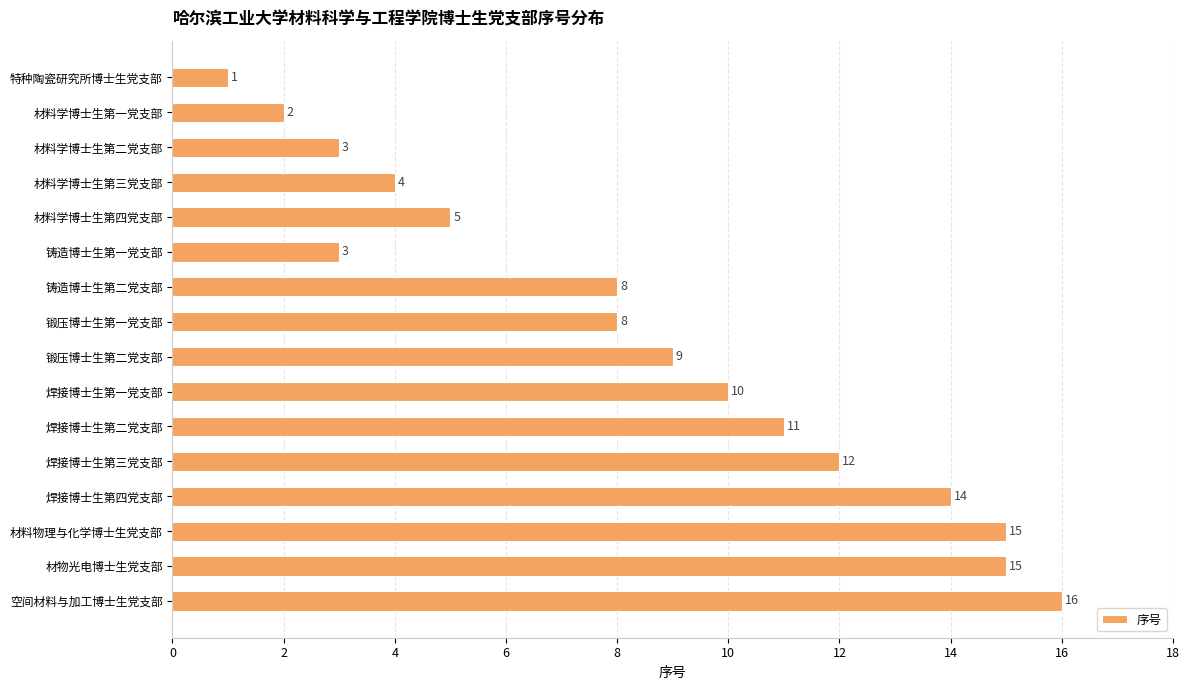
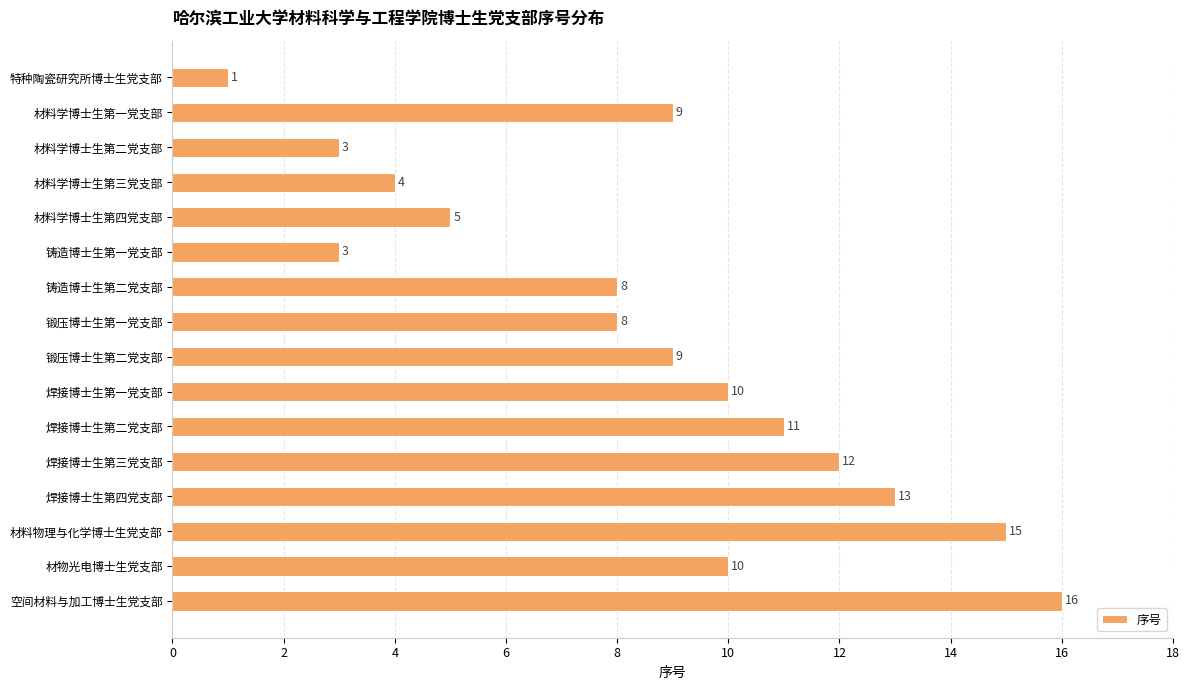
  {
    "特种陶瓷研究所博士生党支部": 1,
-   "材料学博士生第一党支部": 2,
+   "材料学博士生第一党支部": 9,
    "材料学博士生第二党支部": 3,
    "材料学博士生第三党支部": 4,
    "材料学博士生第四党支部": 5,
    "铸造博士生第一党支部": 3,
    "铸造博士生第二党支部": 8,
    "锻压博士生第一党支部": 8,
    "锻压博士生第二党支部": 9,
    "焊接博士生第一党支部": 10,
    "焊接博士生第二党支部": 11,
    "焊接博士生第三党支部": 12,
-   "焊接博士生第四党支部": 14,
+   "焊接博士生第四党支部": 13,
    "材料物理与化学博士生党支部": 15,
-   "材物光电博士生党支部": 15,
+   "材物光电博士生党支部": 10,
    "空间材料与加工博士生党支部": 16
  }
